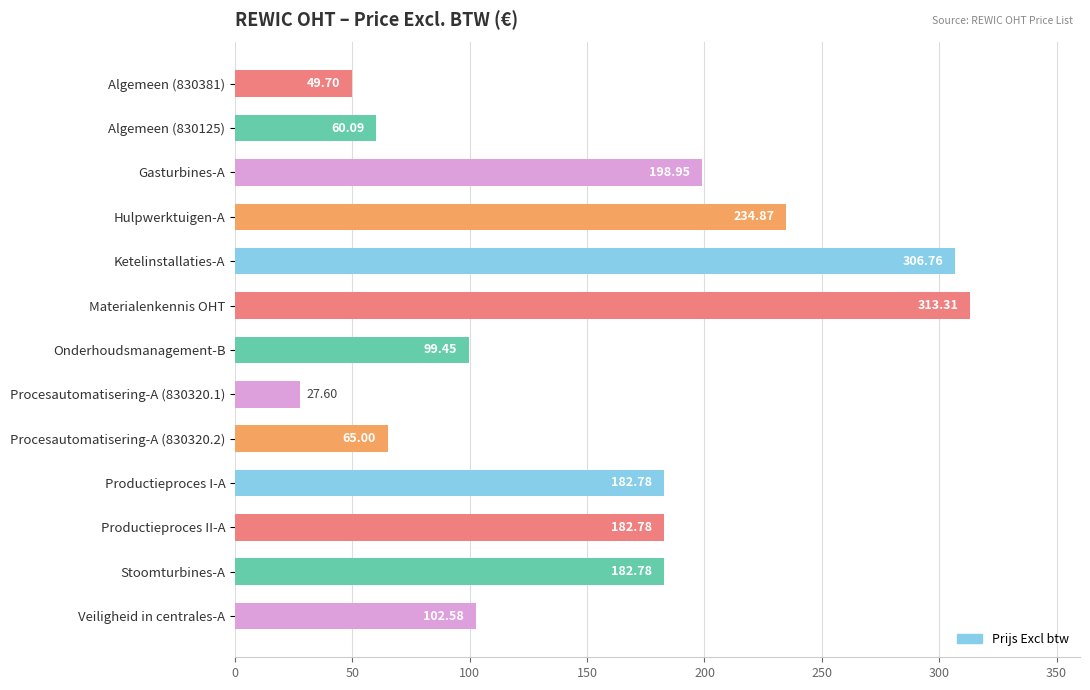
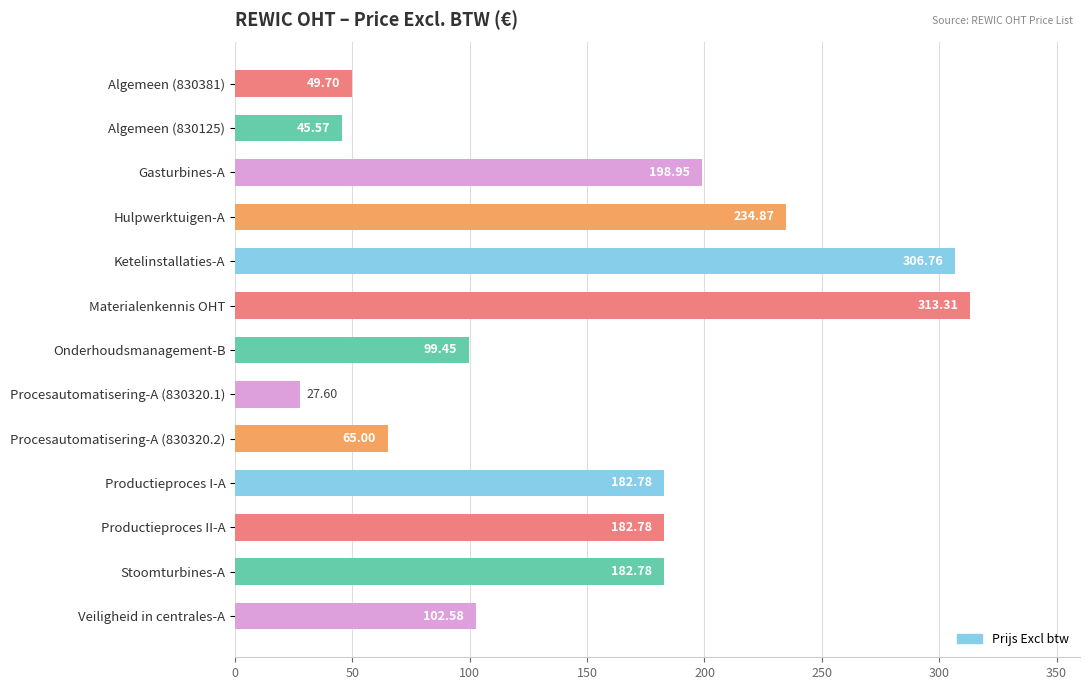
  {
    "Algemeen (830381)": 49.70,
-   "Algemeen (830125)": 60.09,
+   "Algemeen (830125)": 45.57,
    "Gasturbines-A": 198.95,
    "Hulpwerktuigen-A": 234.87,
    "Ketelinstallaties-A": 306.76,
    "Materialenkennis OHT": 313.31,
    "Onderhoudsmanagement-B": 99.45,
    "Procesautomatisering-A (830320.1)": 27.60,
    "Procesautomatisering-A (830320.2)": 65.00,
    "Productieproces I-A": 182.78,
    "Productieproces II-A": 182.78,
    "Stoomturbines-A": 182.78,
    "Veiligheid in centrales-A": 102.58
  }
